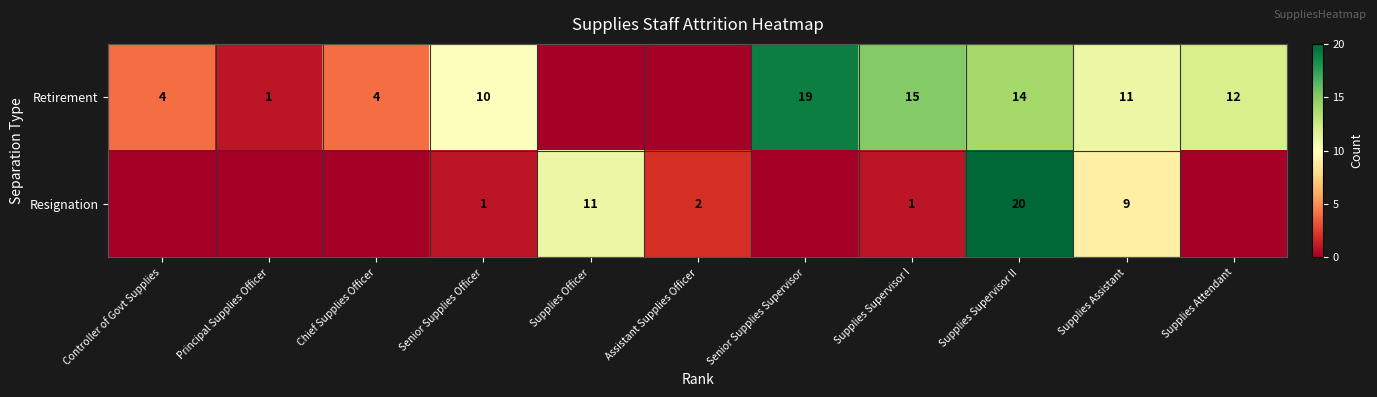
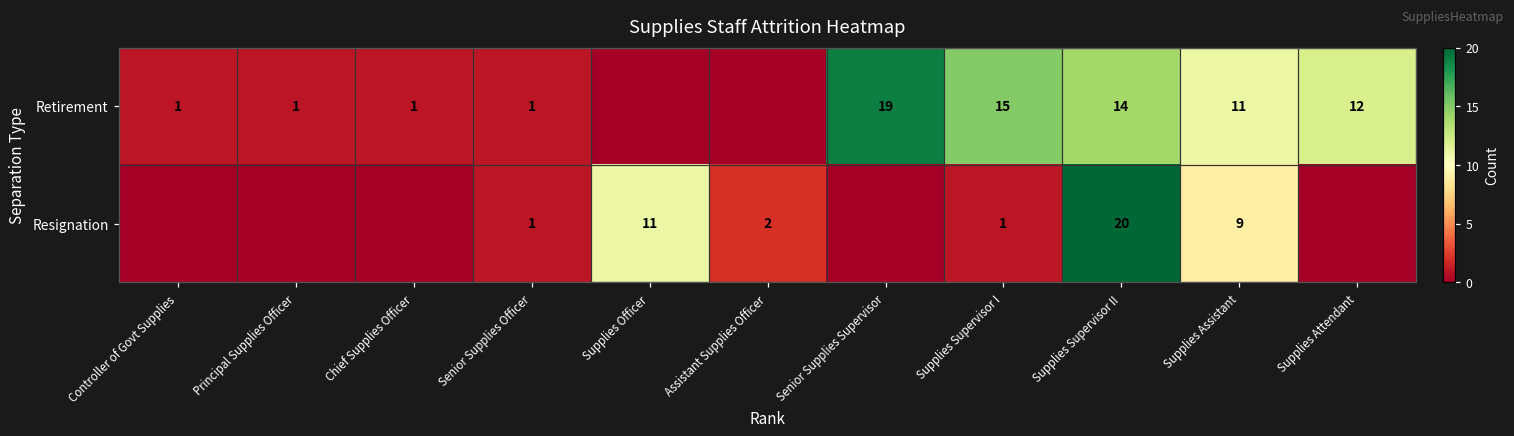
  {
    "Retirement": {
-     "Controller of Govt Supplies": 4,
+     "Controller of Govt Supplies": 1,
      "Principal Supplies Officer": 1,
-     "Chief Supplies Officer": 4,
-     "Senior Supplies Officer": 10,
+     "Chief Supplies Officer": 1,
+     "Senior Supplies Officer": 1,
      "Senior Supplies Supervisor": 19,
      "Supplies Supervisor I": 15,
      "Supplies Supervisor II": 14,
      "Supplies Assistant": 11,
      "Supplies Attendant": 12
    },
    "Resignation": {
      "Senior Supplies Officer": 1,
      "Supplies Officer": 11,
      "Assistant Supplies Officer": 2,
      "Supplies Supervisor I": 1,
      "Supplies Supervisor II": 20,
      "Supplies Assistant": 9
    }
  }
